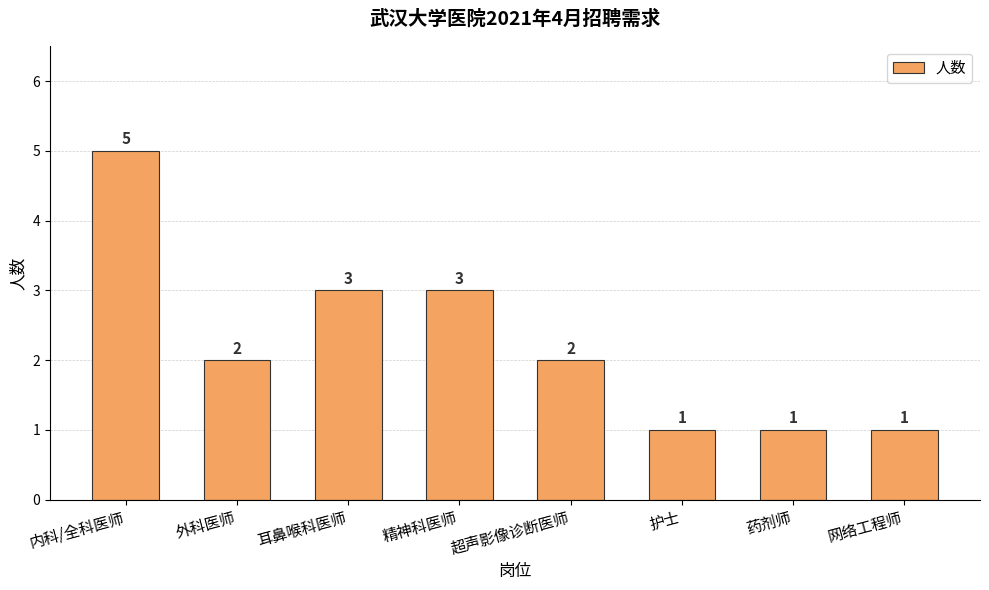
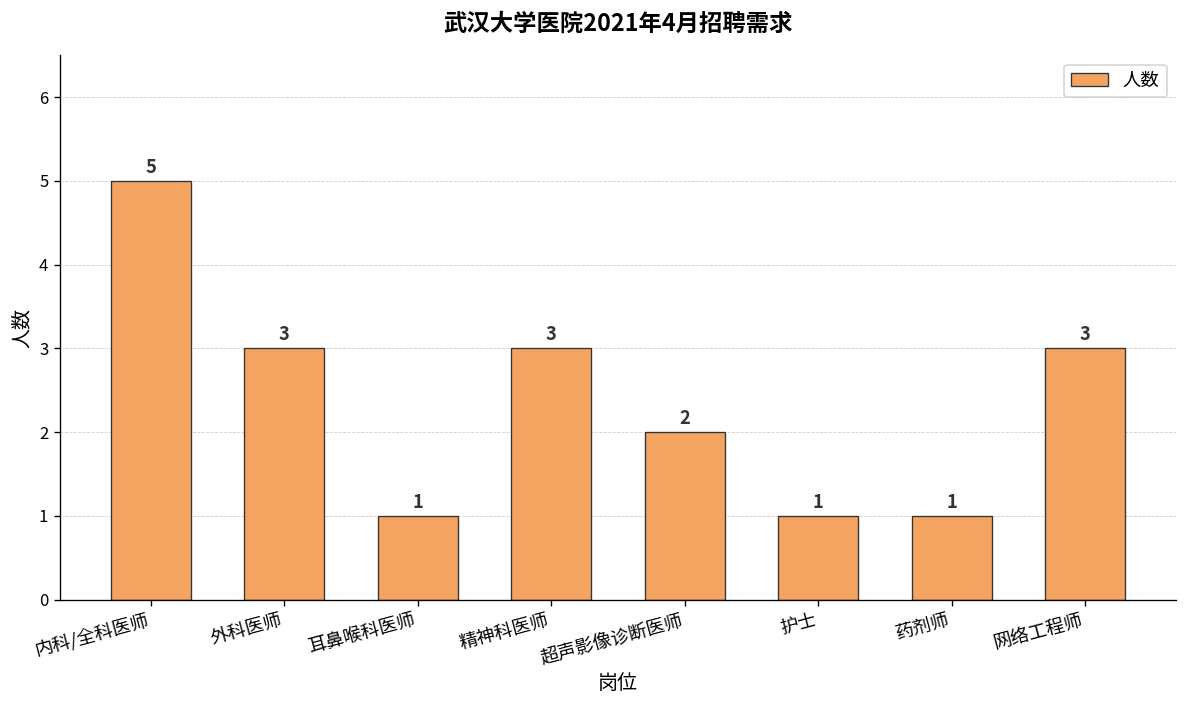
  {
    "内科/全科医师": 5,
-   "外科医师": 2,
-   "耳鼻喉科医师": 3,
+   "外科医师": 3,
+   "耳鼻喉科医师": 1,
    "精神科医师": 3,
    "超声影像诊断医师": 2,
    "护士": 1,
    "药剂师": 1,
-   "网络工程师": 1
+   "网络工程师": 3
  }
